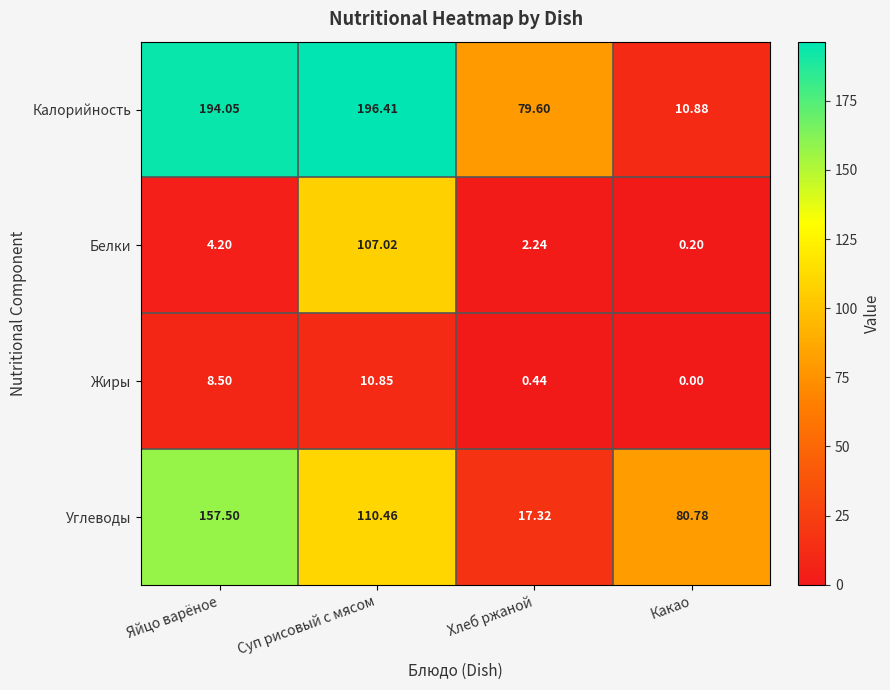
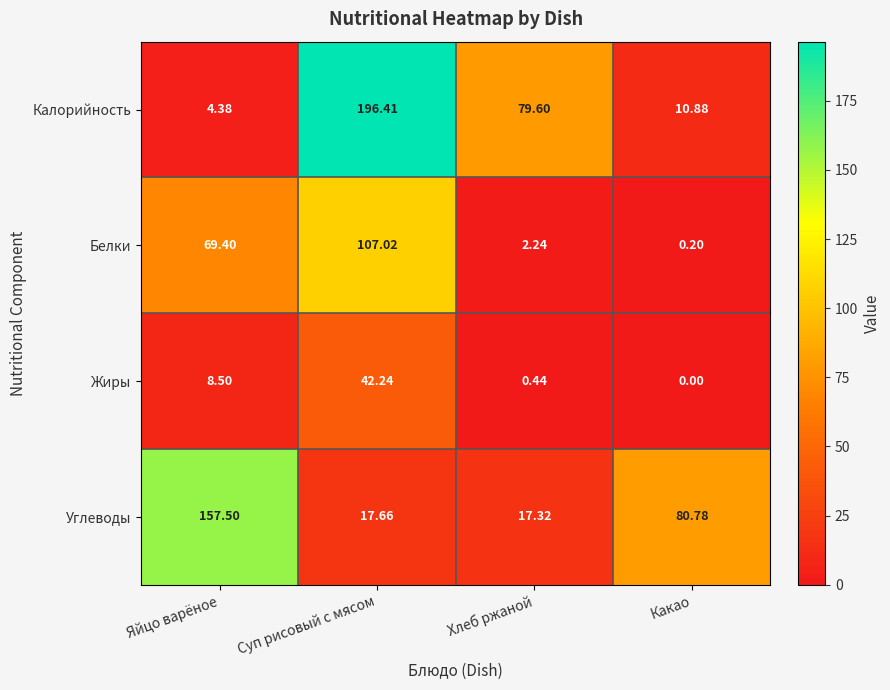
  {
    "Калорийность": {
-     "Яйцо варёное": 194.05,
+     "Яйцо варёное": 4.38,
      "Суп рисовый с мясом": 196.41,
      "Хлеб ржаной": 79.60,
      "Какао": 10.88
    },
    "Белки": {
-     "Яйцо варёное": 4.20,
+     "Яйцо варёное": 69.40,
      "Суп рисовый с мясом": 107.02,
      "Хлеб ржаной": 2.24,
      "Какао": 0.20
    },
    "Жиры": {
      "Яйцо варёное": 8.50,
-     "Суп рисовый с мясом": 10.85,
+     "Суп рисовый с мясом": 42.24,
      "Хлеб ржаной": 0.44,
      "Какао": 0.00
    },
    "Углеводы": {
      "Яйцо варёное": 157.50,
-     "Суп рисовый с мясом": 110.46,
+     "Суп рисовый с мясом": 17.66,
      "Хлеб ржаной": 17.32,
      "Какао": 80.78
    }
  }
